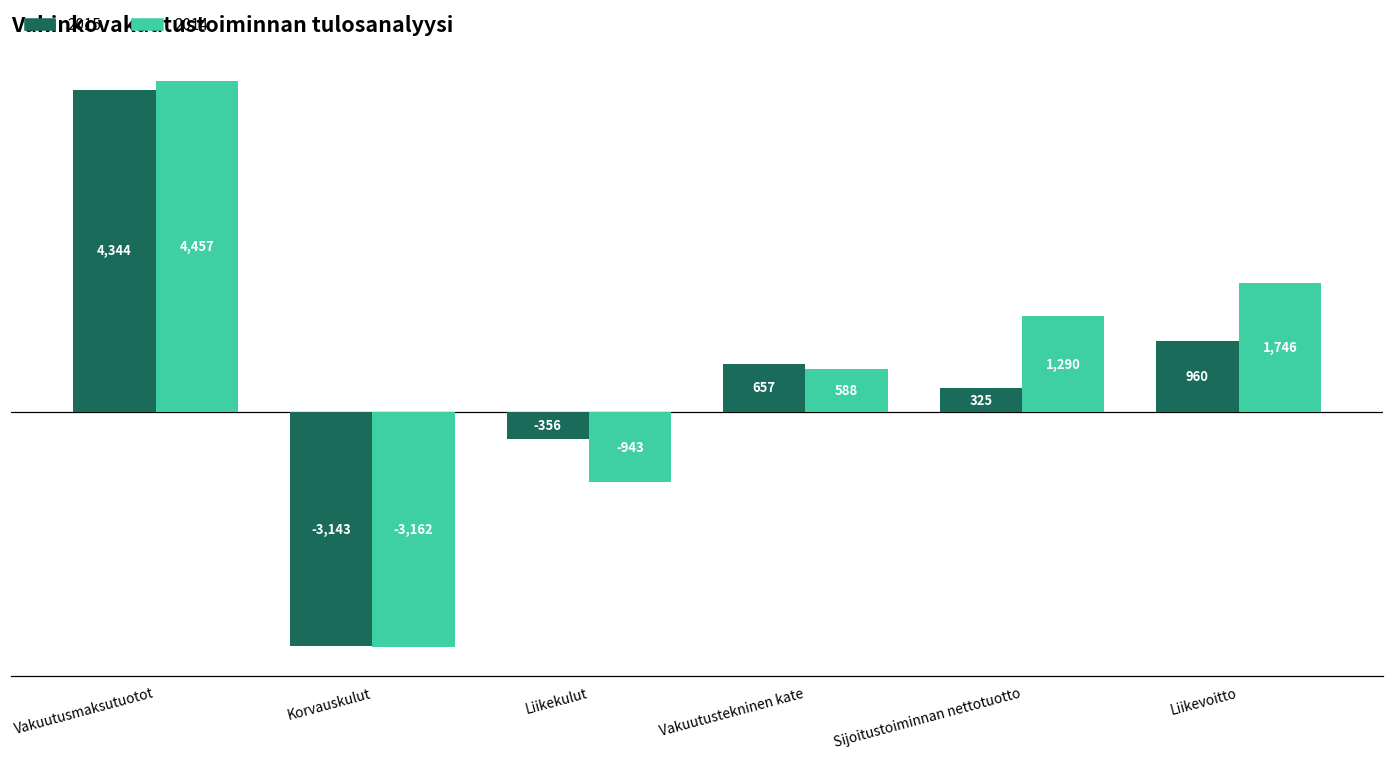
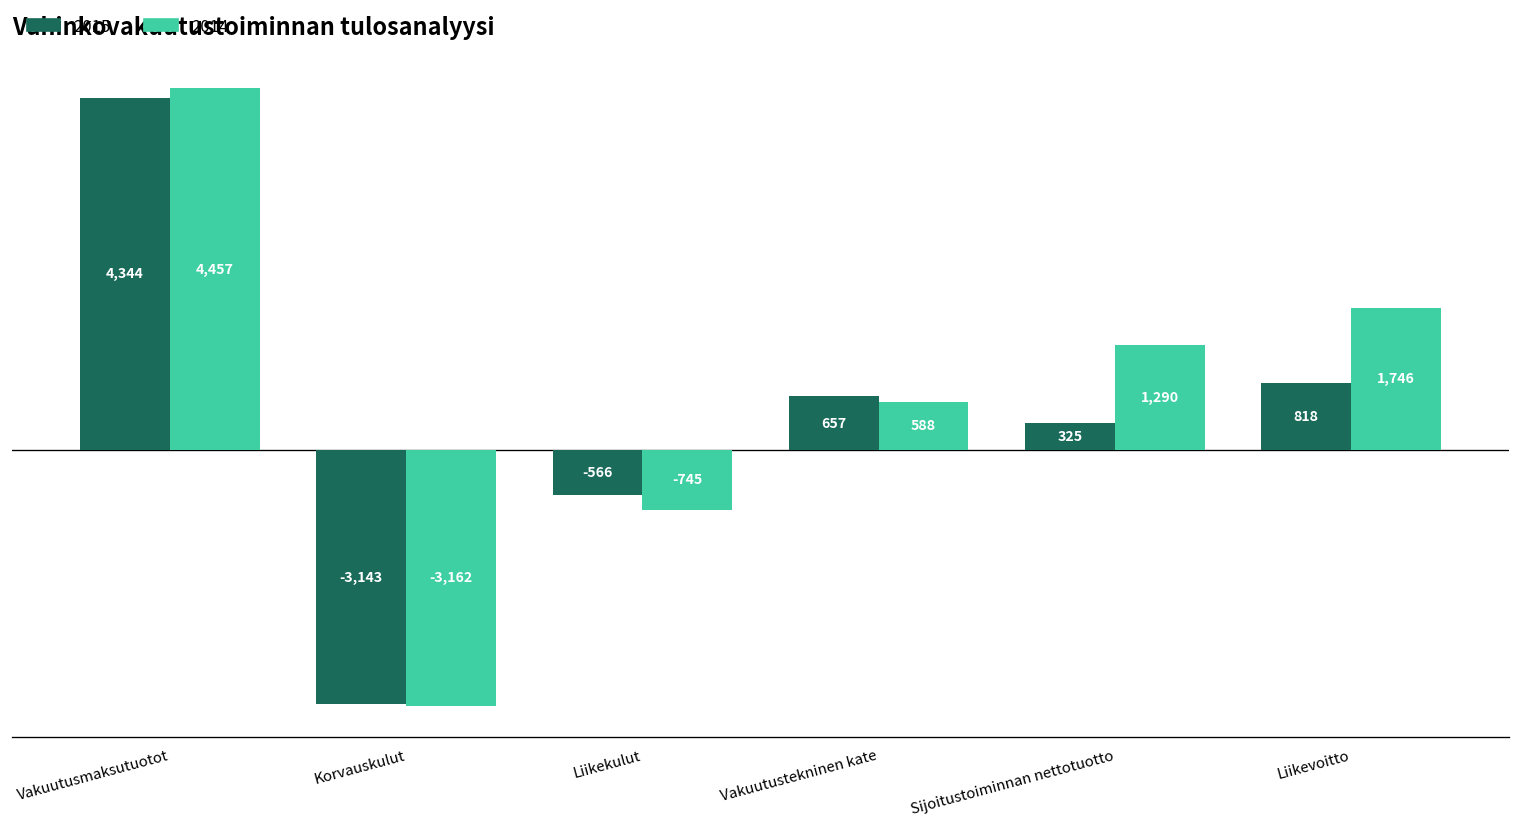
  {
    "2015": {
      "Vakuutusmaksutuotot": "4,344",
      "Korvauskulut": "-3,143",
-     "Liikekulut": "-356",
+     "Liikekulut": "-566",
      "Vakuutustekninen kate": "657",
      "Sijoitustoiminnan nettotuotto": "325",
-     "Liikevoitto": "960"
+     "Liikevoitto": "818"
    },
    "2014": {
      "Vakuutusmaksutuotot": "4,457",
      "Korvauskulut": "-3,162",
-     "Liikekulut": "-943",
+     "Liikekulut": "-745",
      "Vakuutustekninen kate": "588",
      "Sijoitustoiminnan nettotuotto": "1,290",
      "Liikevoitto": "1,746"
    }
  }
